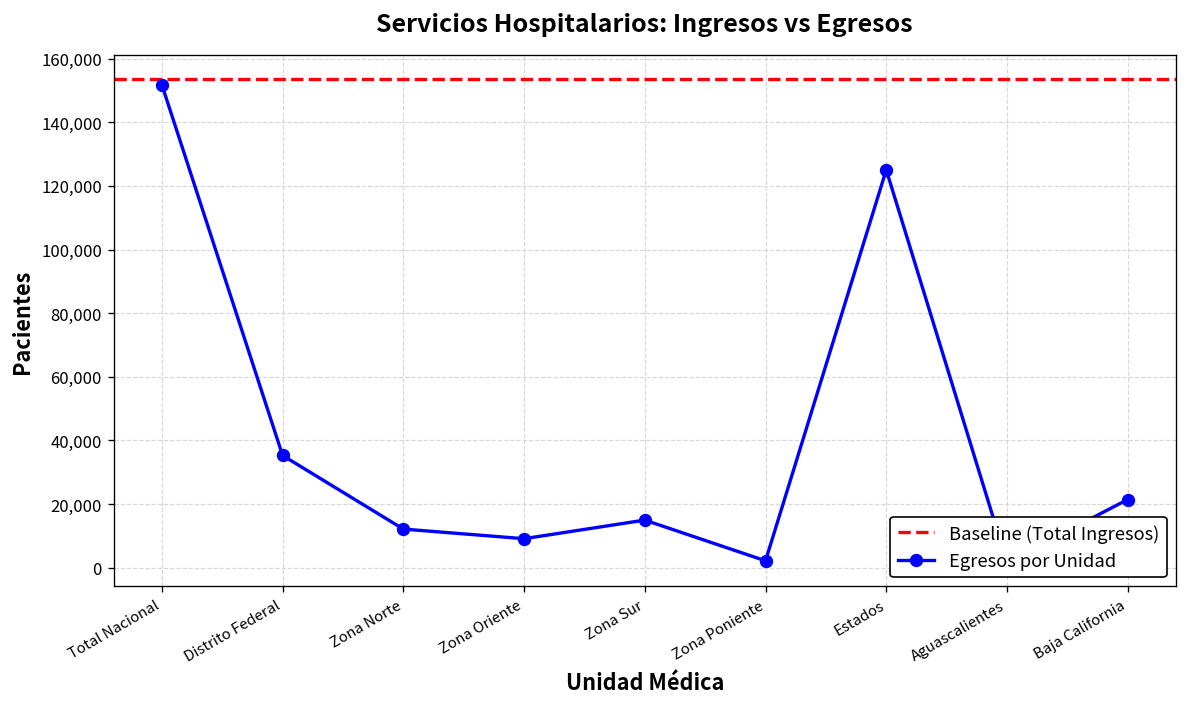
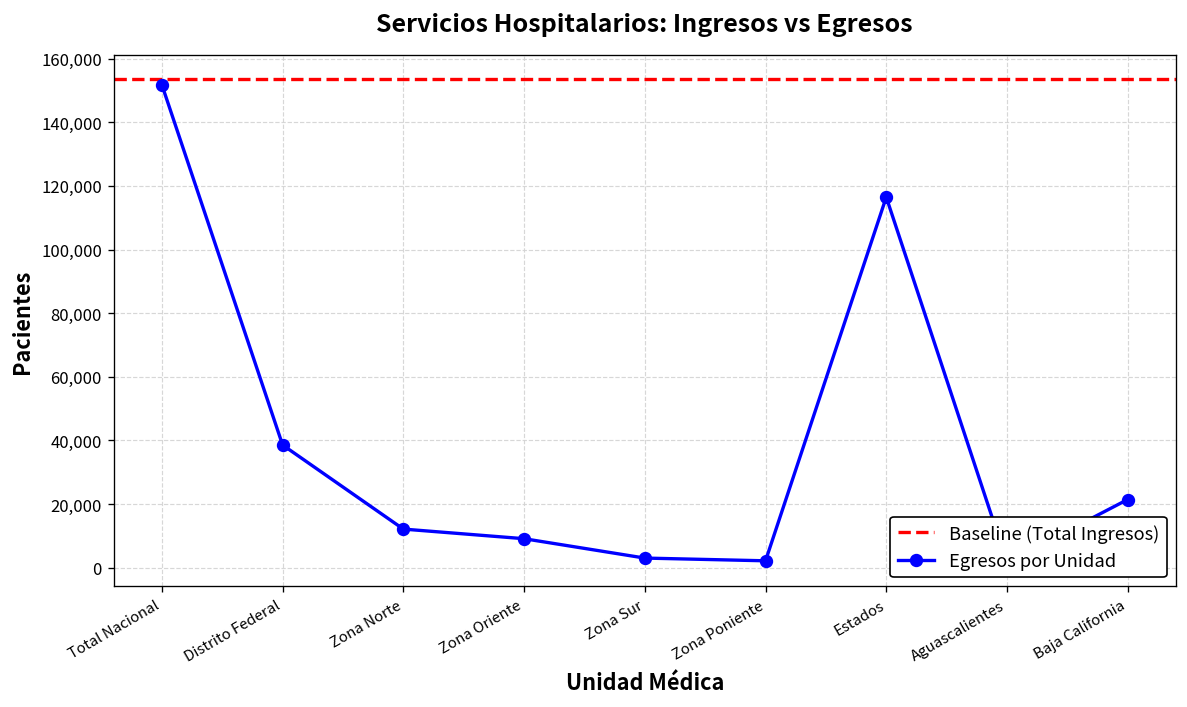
  {
    "Total Nacional": "152,000",
-   "Distrito Federal": "35,000",
+   "Distrito Federal": "39,000",
    "Zona Norte": "12,000",
    "Zona Oriente": "9,000",
-   "Zona Sur": "15,000",
+   "Zona Sur": "3,000",
    "Zona Poniente": "2,000",
-   "Estados": "125,000",
+   "Estados": "116,000",
    "Baja California": "21,000"
  }
